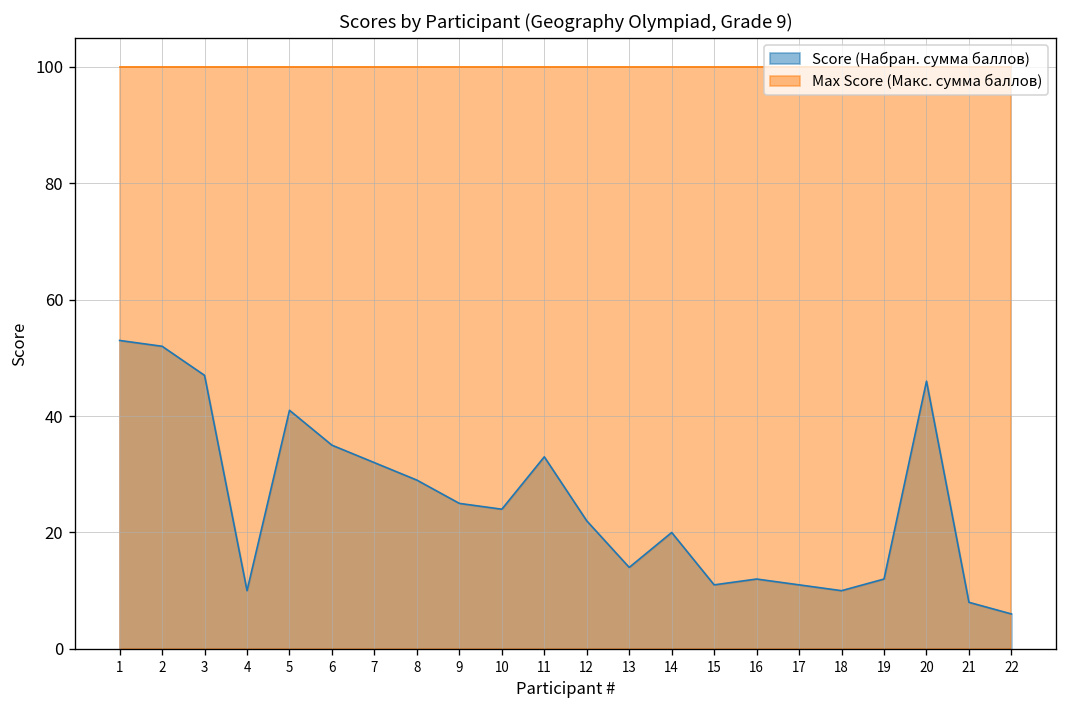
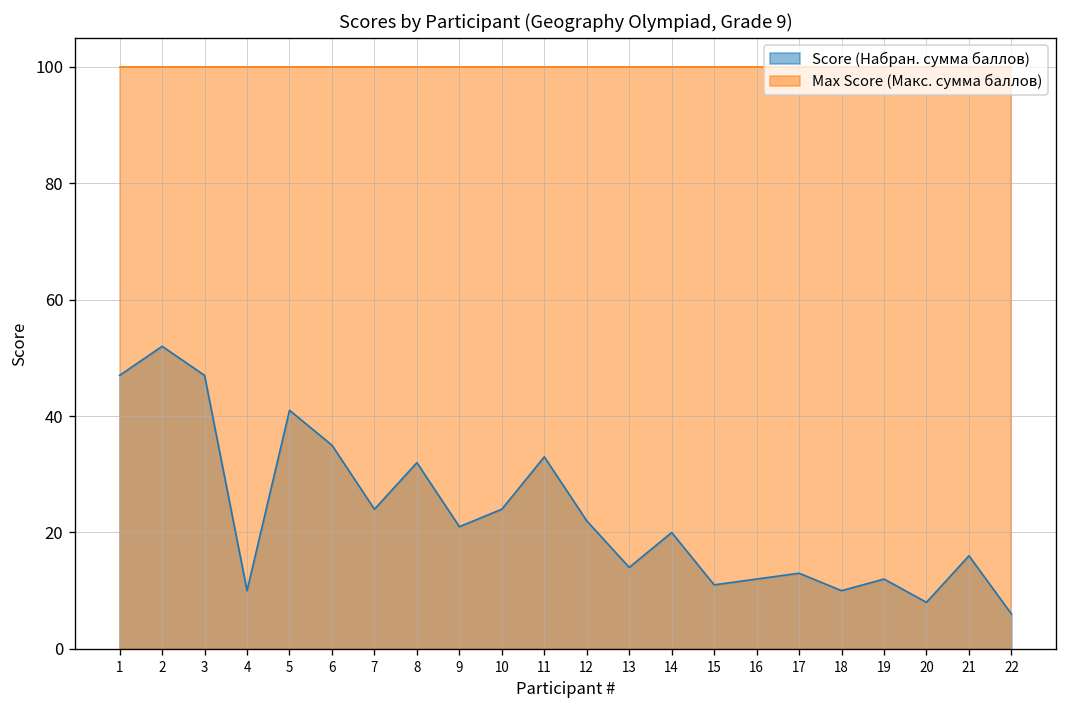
  {
    "Score (Набран. сумма баллов)": {
-     "1": 53,
+     "1": 47,
      "2": 52,
      "3": 47,
      "4": 10,
      "5": 41,
      "6": 35,
-     "7": 32,
-     "8": 29,
-     "9": 25,
+     "7": 24,
+     "8": 32,
+     "9": 21,
      "10": 24,
      "11": 33,
      "12": 22,
      "13": 14,
      "14": 20,
      "15": 11,
      "16": 12,
-     "17": 11,
+     "17": 13,
      "18": 10,
      "19": 12,
-     "20": 46,
-     "21": 8,
+     "20": 8,
+     "21": 16,
      "22": 6
    },
    "Max Score (Макс. сумма баллов)": {
      "1": 100,
      "2": 100,
      "3": 100,
      "4": 100,
      "5": 100,
      "6": 100,
      "7": 100,
      "8": 100,
      "9": 100,
      "10": 100,
      "11": 100,
      "12": 100,
      "13": 100,
      "14": 100,
      "15": 100,
      "16": 100
    }
  }
